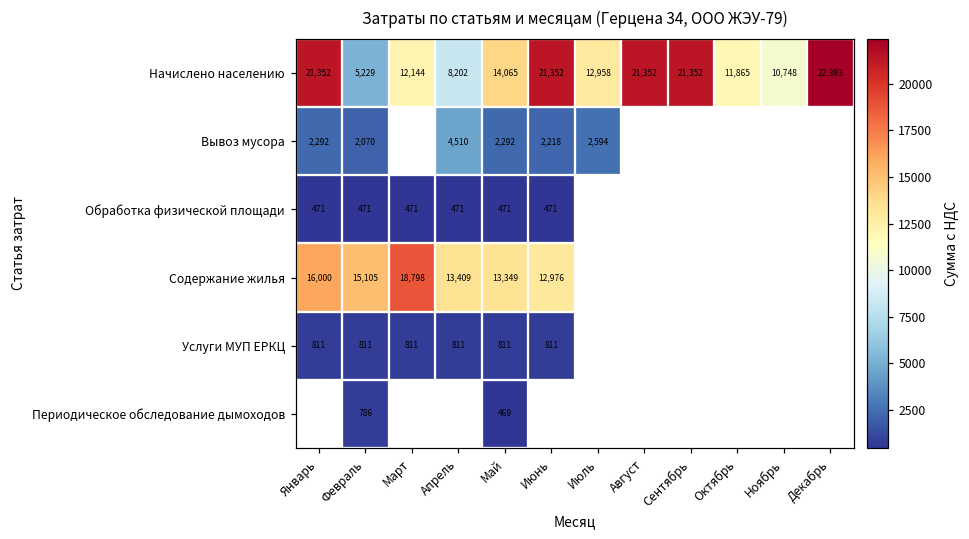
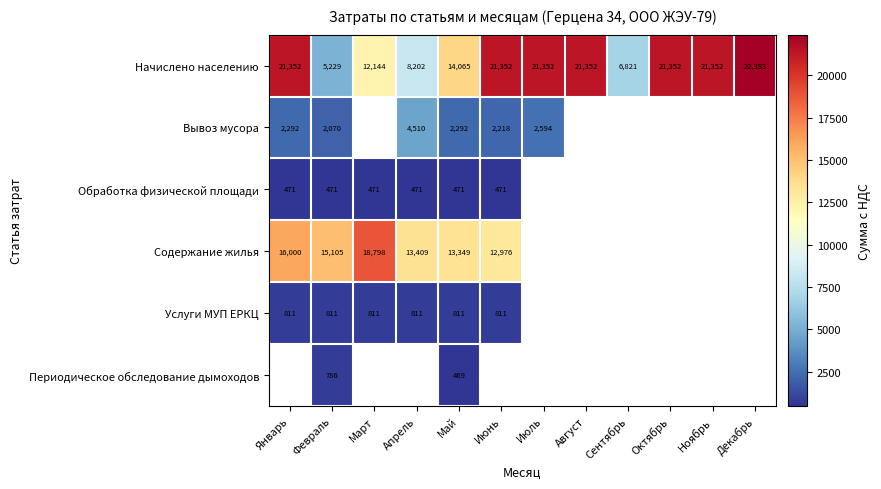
  {
    "Начислено населению": {
      "Январь": "21,352",
      "Февраль": "5,229",
      "Март": "12,144",
      "Апрель": "8,202",
      "Май": "14,065",
      "Июнь": "21,352",
-     "Июль": "12,958",
+     "Июль": "21,352",
      "Август": "21,352",
-     "Сентябрь": "21,352",
-     "Октябрь": "11,865",
-     "Ноябрь": "10,748",
+     "Сентябрь": "6,821",
+     "Октябрь": "21,352",
+     "Ноябрь": "21,352",
      "Декабрь": "22,393"
    },
    "Вывоз мусора": {
      "Январь": "2,292",
      "Февраль": "2,070",
      "Апрель": "4,510",
      "Май": "2,292",
      "Июнь": "2,218",
      "Июль": "2,594"
    },
    "Обработка физической площади": {
      "Январь": "471",
      "Февраль": "471",
      "Март": "471",
      "Апрель": "471",
      "Май": "471",
      "Июнь": "471"
    },
    "Содержание жилья": {
      "Январь": "16,000",
      "Февраль": "15,105",
      "Март": "18,798",
      "Апрель": "13,409",
      "Май": "13,349",
      "Июнь": "12,976"
    },
    "Услуги МУП ЕРКЦ": {
      "Январь": "811",
      "Февраль": "811",
      "Март": "811",
      "Апрель": "811",
      "Май": "811",
      "Июнь": "811"
    },
    "Периодическое обследование дымоходов": {
      "Февраль": "786",
      "Май": "469"
    }
  }
